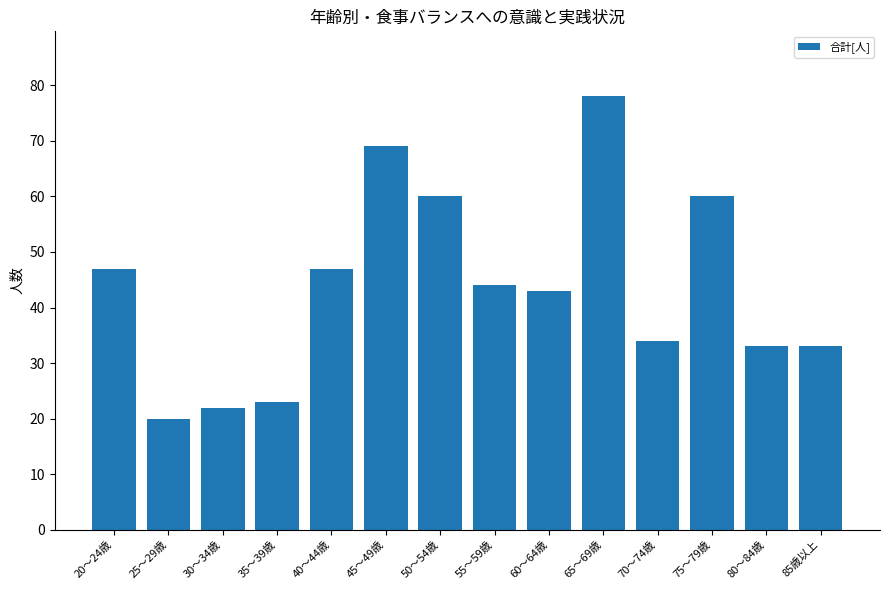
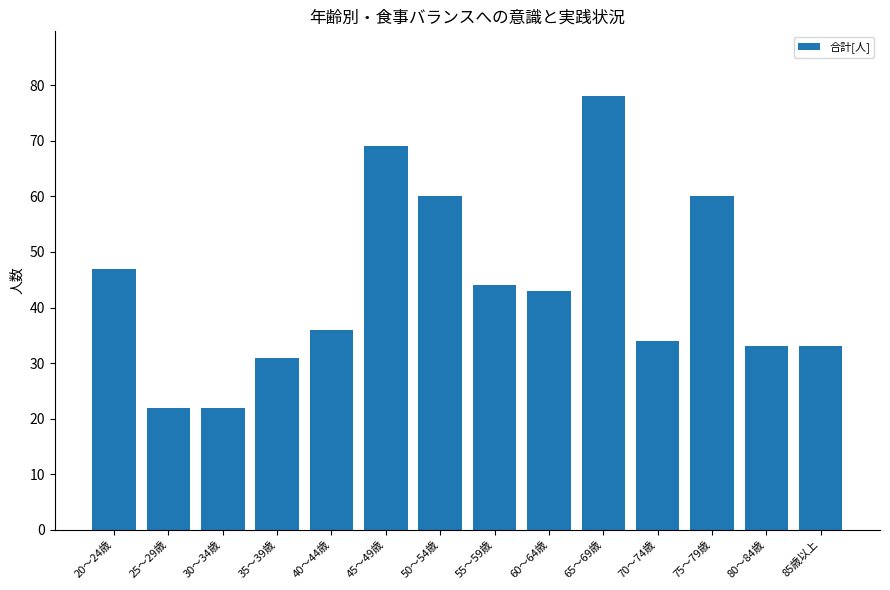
  {
    "20～24歳": 47,
-   "25～29歳": 20,
+   "25～29歳": 22,
    "30～34歳": 22,
-   "35～39歳": 23,
-   "40～44歳": 47,
+   "35～39歳": 31,
+   "40～44歳": 36,
    "45～49歳": 69,
    "50～54歳": 60,
    "55～59歳": 44,
    "60～64歳": 43,
    "65～69歳": 78,
    "70～74歳": 34,
    "75～79歳": 60,
    "80～84歳": 33,
    "85歳以上": 33
  }
